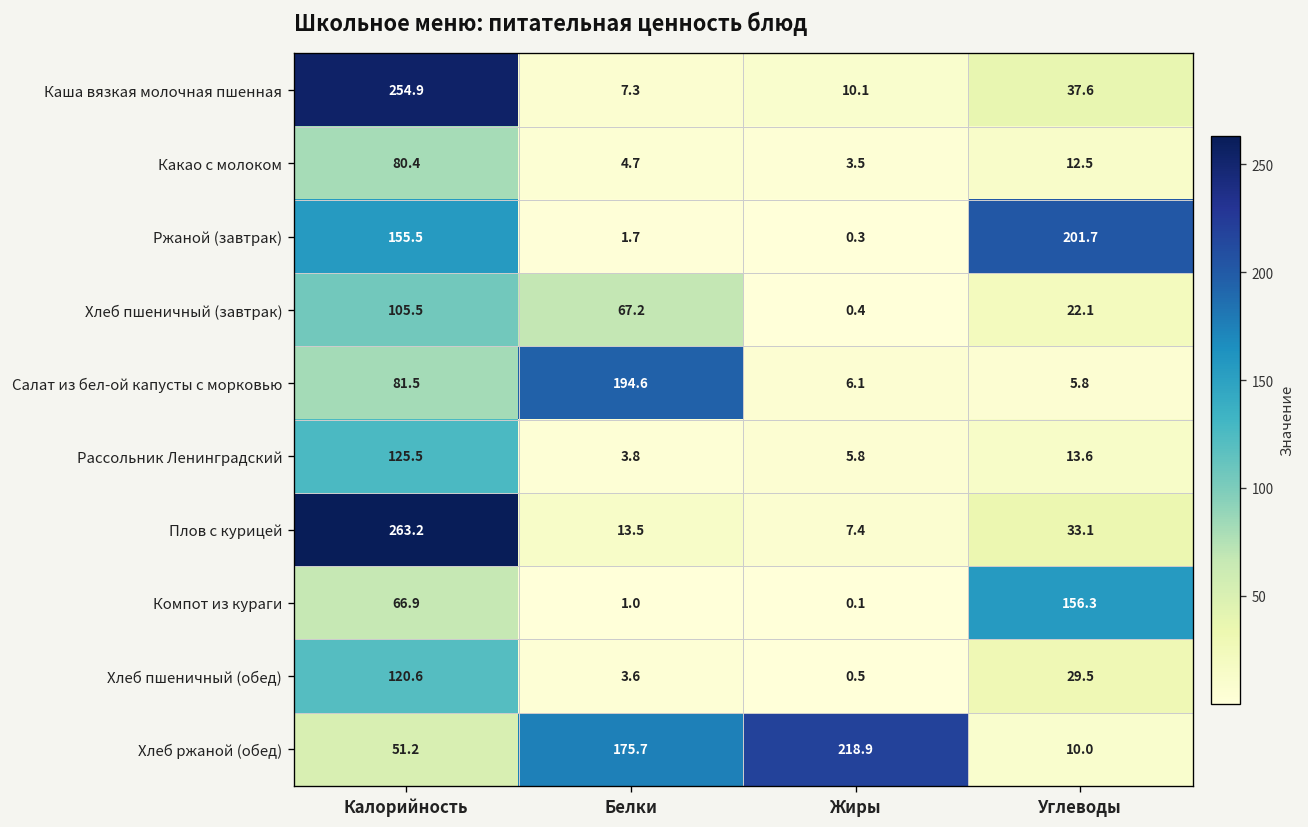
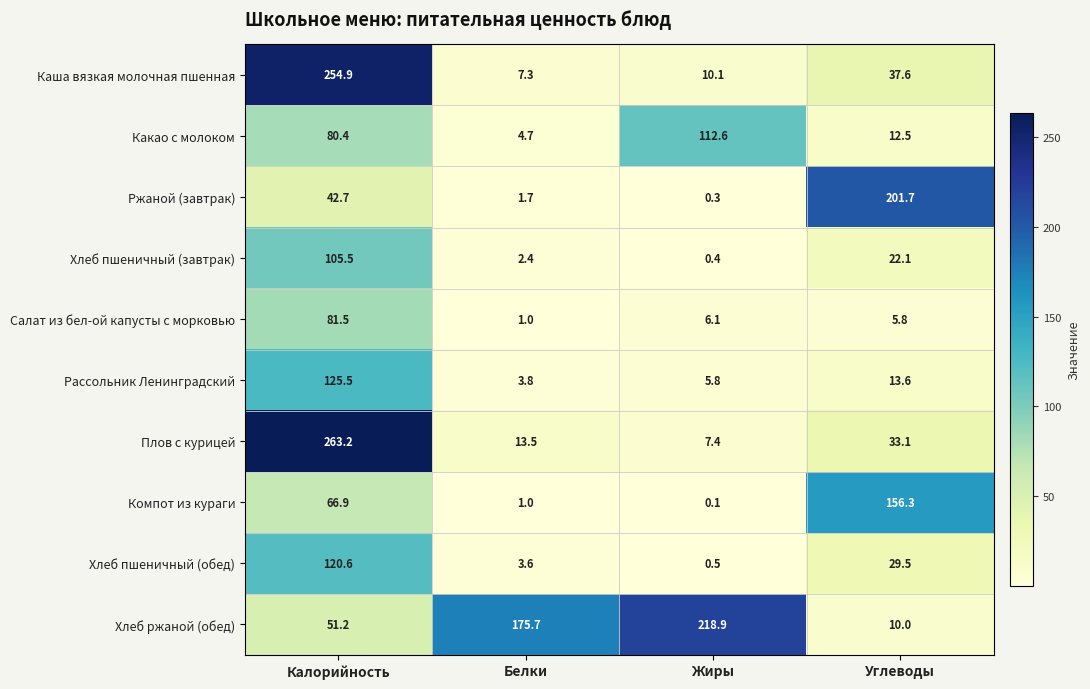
  {
    "Каша вязкая молочная пшенная": {
      "Калорийность": 254.9,
      "Белки": 7.3,
      "Жиры": 10.1,
      "Углеводы": 37.6
    },
    "Какао с молоком": {
      "Калорийность": 80.4,
      "Белки": 4.7,
-     "Жиры": 3.5,
+     "Жиры": 112.6,
      "Углеводы": 12.5
    },
    "Ржаной (завтрак)": {
-     "Калорийность": 155.5,
+     "Калорийность": 42.7,
      "Белки": 1.7,
      "Жиры": 0.3,
      "Углеводы": 201.7
    },
    "Хлеб пшеничный (завтрак)": {
      "Калорийность": 105.5,
-     "Белки": 67.2,
+     "Белки": 2.4,
      "Жиры": 0.4,
      "Углеводы": 22.1
    },
    "Салат из бел-ой капусты с морковью": {
      "Калорийность": 81.5,
-     "Белки": 194.6,
+     "Белки": 1.0,
      "Жиры": 6.1,
      "Углеводы": 5.8
    },
    "Рассольник Ленинградский": {
      "Калорийность": 125.5,
      "Белки": 3.8,
      "Жиры": 5.8,
      "Углеводы": 13.6
    },
    "Плов с курицей": {
      "Калорийность": 263.2,
      "Белки": 13.5,
      "Жиры": 7.4,
      "Углеводы": 33.1
    },
    "Компот из кураги": {
      "Калорийность": 66.9,
      "Белки": 1.0,
      "Жиры": 0.1,
      "Углеводы": 156.3
    },
    "Хлеб пшеничный (обед)": {
      "Калорийность": 120.6,
      "Белки": 3.6,
      "Жиры": 0.5,
      "Углеводы": 29.5
    },
    "Хлеб ржаной (обед)": {
      "Калорийность": 51.2,
      "Белки": 175.7,
      "Жиры": 218.9,
      "Углеводы": 10.0
    }
  }
